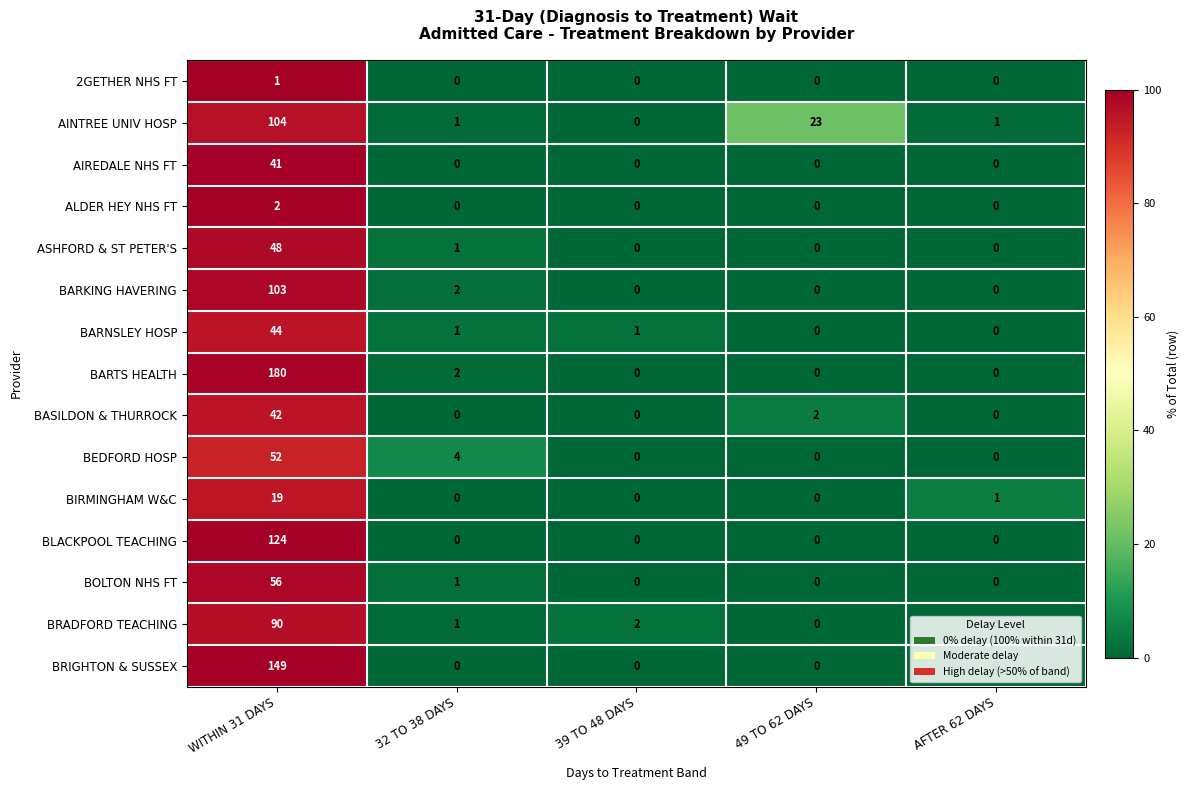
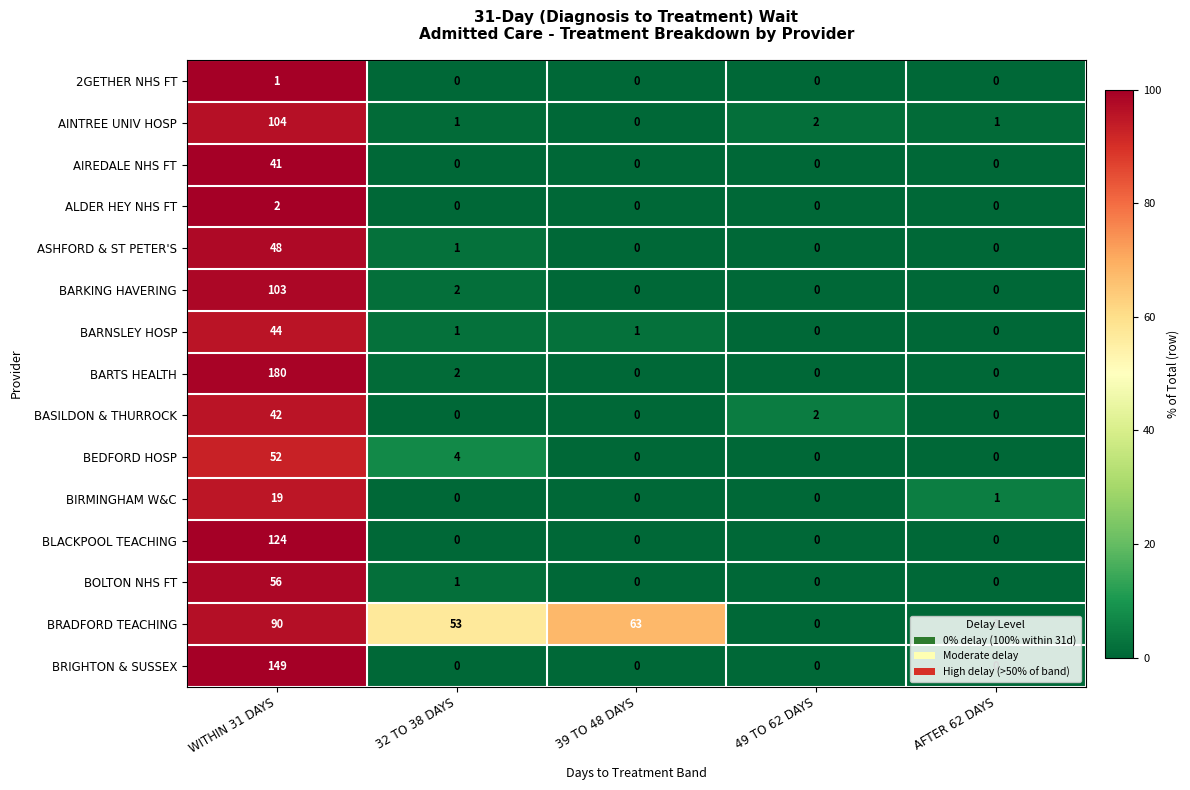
  {
    "2GETHER NHS FT": {
      "WITHIN 31 DAYS": 1,
      "32 TO 38 DAYS": 0,
      "39 TO 48 DAYS": 0,
      "49 TO 62 DAYS": 0,
      "AFTER 62 DAYS": 0
    },
    "AINTREE UNIV HOSP": {
      "WITHIN 31 DAYS": 104,
      "32 TO 38 DAYS": 1,
      "39 TO 48 DAYS": 0,
-     "49 TO 62 DAYS": 23,
+     "49 TO 62 DAYS": 2,
      "AFTER 62 DAYS": 1
    },
    "AIREDALE NHS FT": {
      "WITHIN 31 DAYS": 41,
      "32 TO 38 DAYS": 0,
      "39 TO 48 DAYS": 0,
      "49 TO 62 DAYS": 0,
      "AFTER 62 DAYS": 0
    },
    "ALDER HEY NHS FT": {
      "WITHIN 31 DAYS": 2,
      "32 TO 38 DAYS": 0,
      "39 TO 48 DAYS": 0,
      "49 TO 62 DAYS": 0,
      "AFTER 62 DAYS": 0
    },
    "ASHFORD & ST PETER'S": {
      "WITHIN 31 DAYS": 48,
      "32 TO 38 DAYS": 1,
      "39 TO 48 DAYS": 0,
      "49 TO 62 DAYS": 0,
      "AFTER 62 DAYS": 0
    },
    "BARKING HAVERING": {
      "WITHIN 31 DAYS": 103,
      "32 TO 38 DAYS": 2,
      "39 TO 48 DAYS": 0,
      "49 TO 62 DAYS": 0,
      "AFTER 62 DAYS": 0
    },
    "BARNSLEY HOSP": {
      "WITHIN 31 DAYS": 44,
      "32 TO 38 DAYS": 1,
      "39 TO 48 DAYS": 1,
      "49 TO 62 DAYS": 0,
      "AFTER 62 DAYS": 0
    },
    "BARTS HEALTH": {
      "WITHIN 31 DAYS": 180,
      "32 TO 38 DAYS": 2,
      "39 TO 48 DAYS": 0,
      "49 TO 62 DAYS": 0,
      "AFTER 62 DAYS": 0
    },
    "BASILDON & THURROCK": {
      "WITHIN 31 DAYS": 42,
      "32 TO 38 DAYS": 0,
      "39 TO 48 DAYS": 0,
      "49 TO 62 DAYS": 2,
      "AFTER 62 DAYS": 0
    },
    "BEDFORD HOSP": {
      "WITHIN 31 DAYS": 52,
      "32 TO 38 DAYS": 4,
      "39 TO 48 DAYS": 0,
      "49 TO 62 DAYS": 0,
      "AFTER 62 DAYS": 0
    },
    "BIRMINGHAM W&C": {
      "WITHIN 31 DAYS": 19,
      "32 TO 38 DAYS": 0,
      "39 TO 48 DAYS": 0,
      "49 TO 62 DAYS": 0,
      "AFTER 62 DAYS": 1
    },
    "BLACKPOOL TEACHING": {
      "WITHIN 31 DAYS": 124,
      "32 TO 38 DAYS": 0,
      "39 TO 48 DAYS": 0,
      "49 TO 62 DAYS": 0,
      "AFTER 62 DAYS": 0
    },
    "BOLTON NHS FT": {
      "WITHIN 31 DAYS": 56,
      "32 TO 38 DAYS": 1,
      "39 TO 48 DAYS": 0,
      "49 TO 62 DAYS": 0,
      "AFTER 62 DAYS": 0
    },
    "BRADFORD TEACHING": {
      "WITHIN 31 DAYS": 90,
-     "32 TO 38 DAYS": 1,
-     "39 TO 48 DAYS": 2,
+     "32 TO 38 DAYS": 53,
+     "39 TO 48 DAYS": 63,
      "49 TO 62 DAYS": 0
    },
    "BRIGHTON & SUSSEX": {
      "WITHIN 31 DAYS": 149,
      "32 TO 38 DAYS": 0,
      "39 TO 48 DAYS": 0,
      "49 TO 62 DAYS": 0
    }
  }
